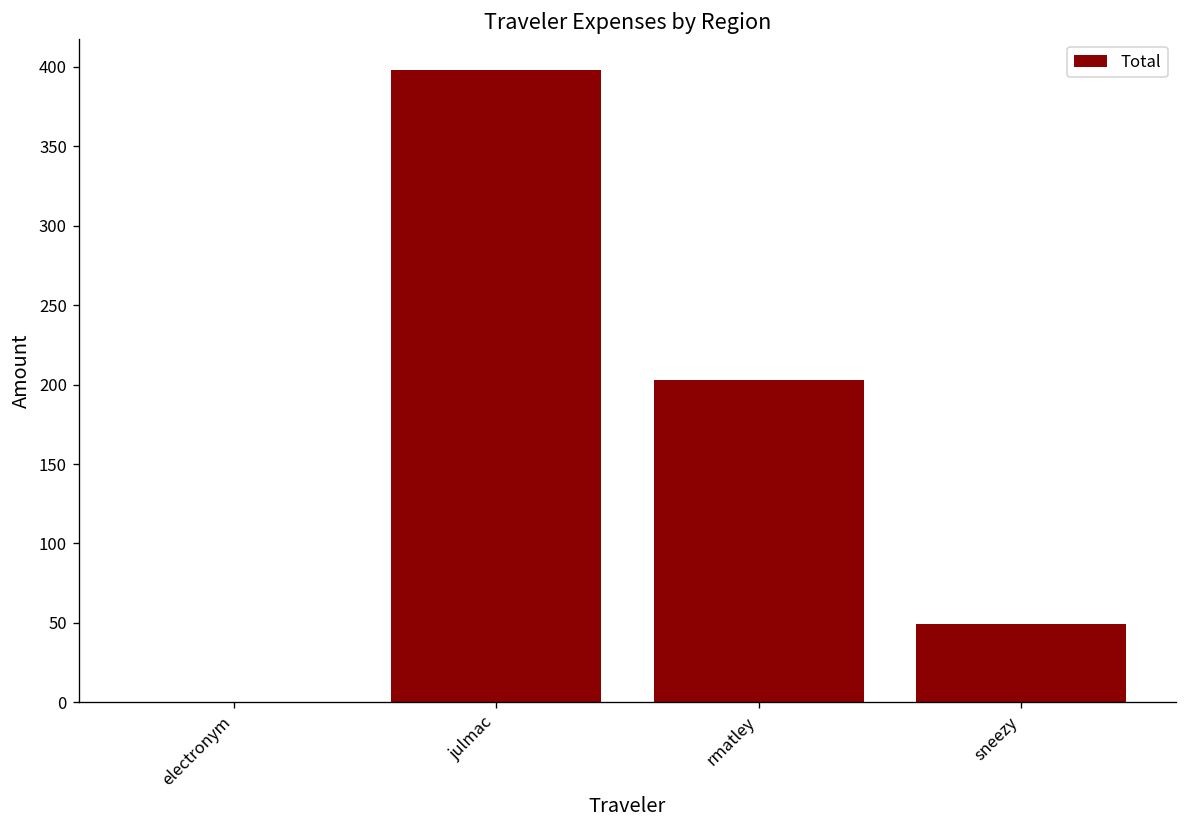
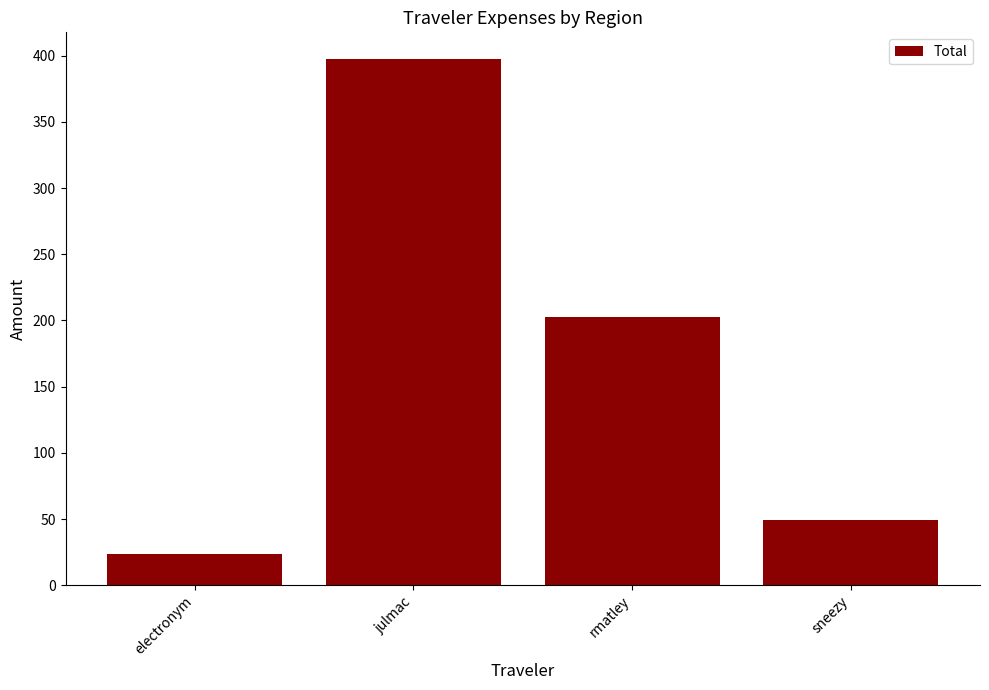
  {
-   "electronym": 0,
+   "electronym": 24,
    "julmac": 398,
    "rmatley": 203,
    "sneezy": 49
  }
